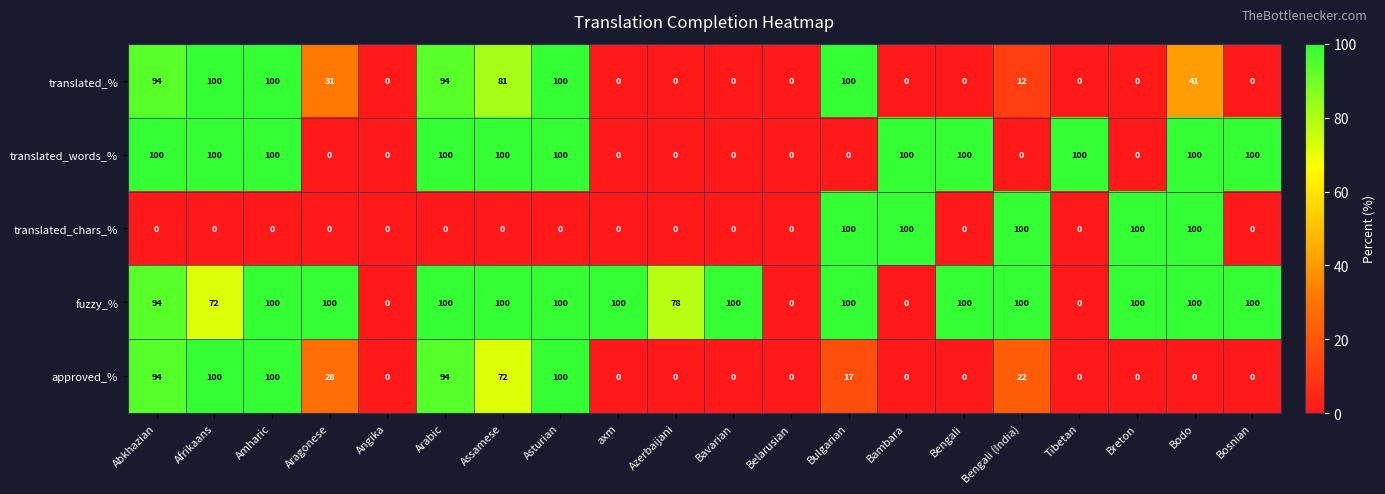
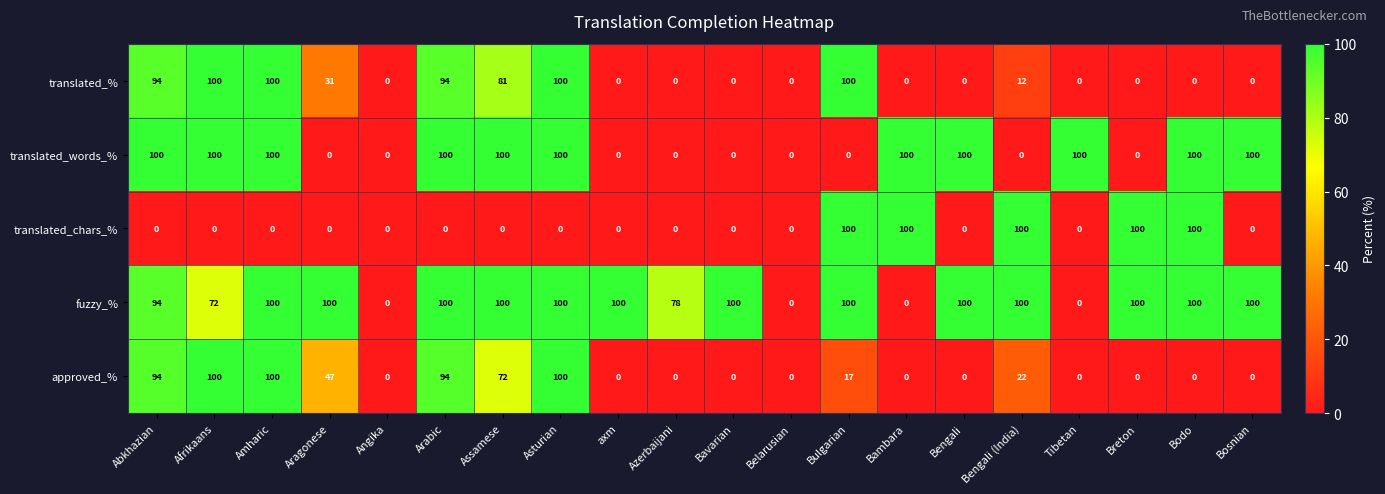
  {
    "translated_%": {
      "Abkhazian": 94,
      "Afrikaans": 100,
      "Amharic": 100,
      "Aragonese": 31,
      "Angika": 0,
      "Arabic": 94,
      "Assamese": 81,
      "Asturian": 100,
      "axm": 0,
      "Azerbaijani": 0,
      "Bavarian": 0,
      "Belarusian": 0,
      "Bulgarian": 100,
      "Bambara": 0,
      "Bengali": 0,
      "Bengali (India)": 12,
      "Tibetan": 0,
      "Breton": 0,
-     "Bodo": 41,
+     "Bodo": 0,
      "Bosnian": 0
    },
    "translated_words_%": {
      "Abkhazian": 100,
      "Afrikaans": 100,
      "Amharic": 100,
      "Aragonese": 0,
      "Angika": 0,
      "Arabic": 100,
      "Assamese": 100,
      "Asturian": 100,
      "axm": 0,
      "Azerbaijani": 0,
      "Bavarian": 0,
      "Belarusian": 0,
      "Bulgarian": 0,
      "Bambara": 100,
      "Bengali": 100,
      "Bengali (India)": 0,
      "Tibetan": 100,
      "Breton": 0,
      "Bodo": 100,
      "Bosnian": 100
    },
    "translated_chars_%": {
      "Abkhazian": 0,
      "Afrikaans": 0,
      "Amharic": 0,
      "Aragonese": 0,
      "Angika": 0,
      "Arabic": 0,
      "Assamese": 0,
      "Asturian": 0,
      "axm": 0,
      "Azerbaijani": 0,
      "Bavarian": 0,
      "Belarusian": 0,
      "Bulgarian": 100,
      "Bambara": 100,
      "Bengali": 0,
      "Bengali (India)": 100,
      "Tibetan": 0,
      "Breton": 100,
      "Bodo": 100,
      "Bosnian": 0
    },
    "fuzzy_%": {
      "Abkhazian": 94,
      "Afrikaans": 72,
      "Amharic": 100,
      "Aragonese": 100,
      "Angika": 0,
      "Arabic": 100,
      "Assamese": 100,
      "Asturian": 100,
      "axm": 100,
      "Azerbaijani": 78,
      "Bavarian": 100,
      "Belarusian": 0,
      "Bulgarian": 100,
      "Bambara": 0,
      "Bengali": 100,
      "Bengali (India)": 100,
      "Tibetan": 0,
      "Breton": 100,
      "Bodo": 100,
      "Bosnian": 100
    },
    "approved_%": {
      "Abkhazian": 94,
      "Afrikaans": 100,
      "Amharic": 100,
-     "Aragonese": 28,
+     "Aragonese": 47,
      "Angika": 0,
      "Arabic": 94,
      "Assamese": 72,
      "Asturian": 100,
      "axm": 0,
      "Azerbaijani": 0,
      "Bavarian": 0,
      "Belarusian": 0,
      "Bulgarian": 17,
      "Bambara": 0,
      "Bengali": 0,
      "Bengali (India)": 22,
      "Tibetan": 0,
      "Breton": 0,
      "Bodo": 0,
      "Bosnian": 0
    }
  }
